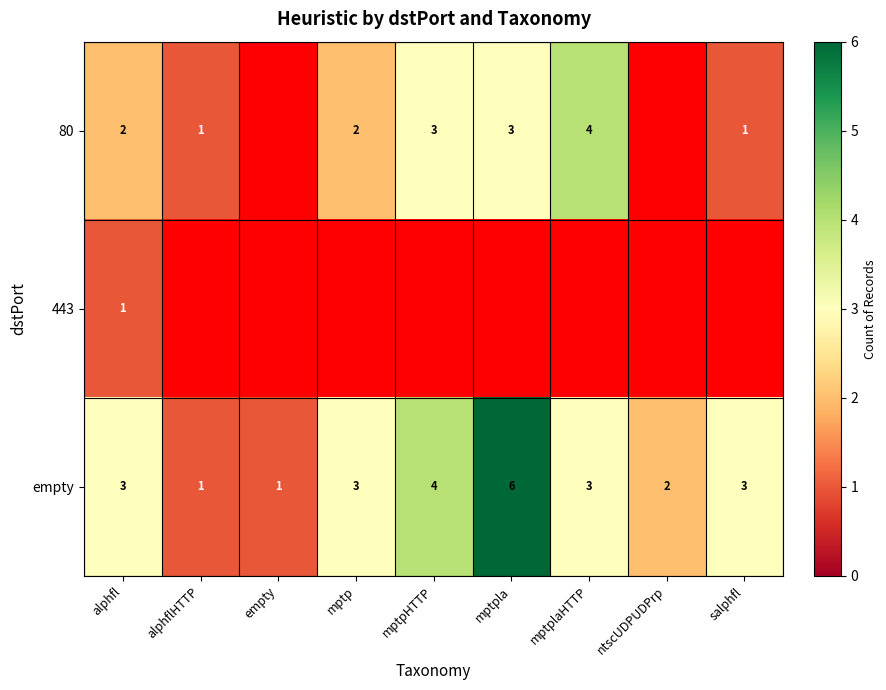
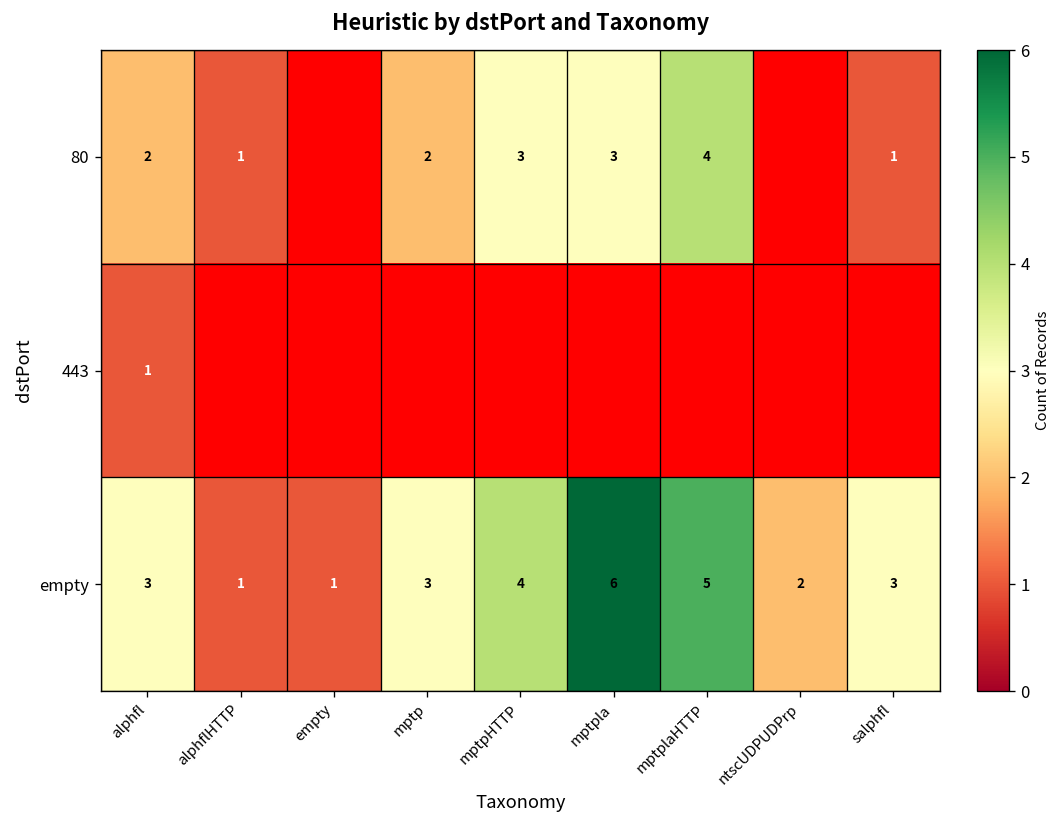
  {
    "80": {
      "alphfl": 2,
      "alphflHTTP": 1,
      "mptp": 2,
      "mptpHTTP": 3,
      "mptpla": 3,
      "mptplaHTTP": 4,
      "salphfl": 1
    },
    "443": {
      "alphfl": 1
    },
    "empty": {
      "alphfl": 3,
      "alphflHTTP": 1,
      "empty": 1,
      "mptp": 3,
      "mptpHTTP": 4,
      "mptpla": 6,
-     "mptplaHTTP": 3,
+     "mptplaHTTP": 5,
      "ntscUDPUDPrp": 2,
      "salphfl": 3
    }
  }
